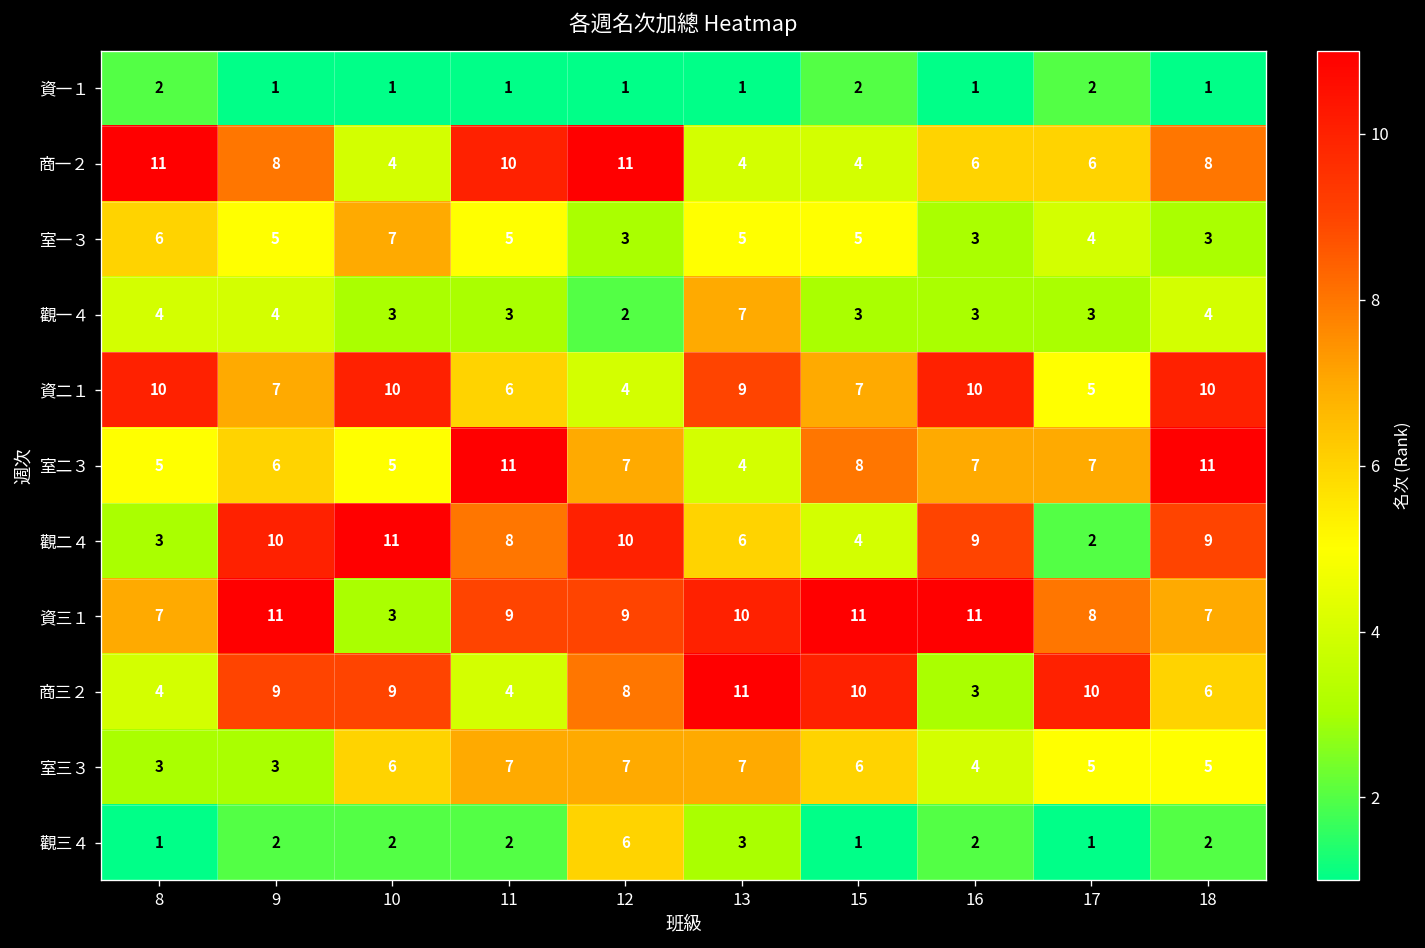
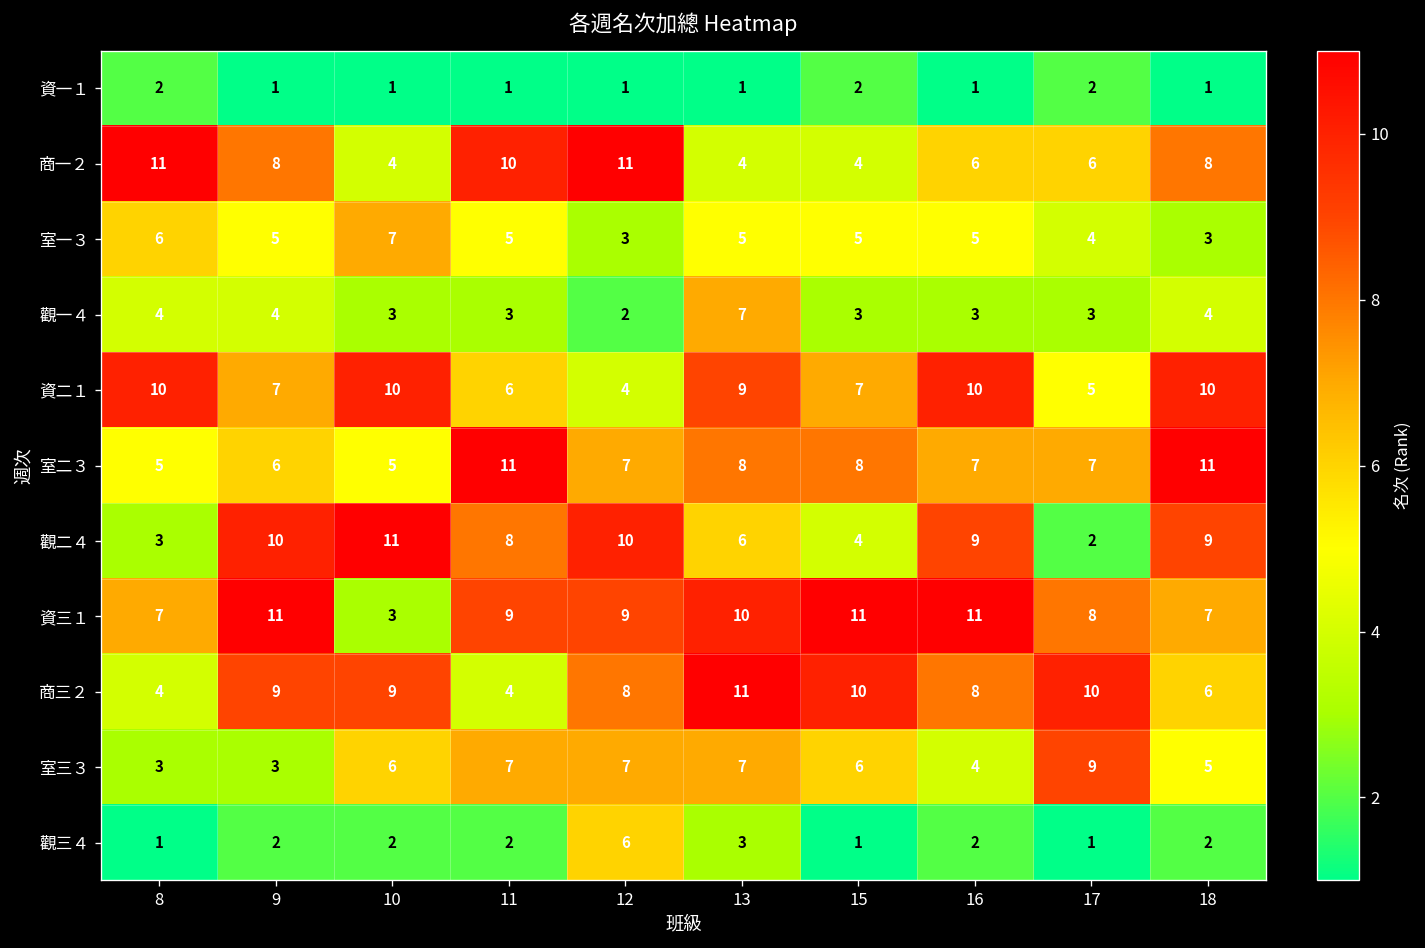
  {
    "資一１": {
      "8": 2,
      "9": 1,
      "10": 1,
      "11": 1,
      "12": 1,
      "13": 1,
      "15": 2,
      "16": 1,
      "17": 2,
      "18": 1
    },
    "商一２": {
      "8": 11,
      "9": 8,
      "10": 4,
      "11": 10,
      "12": 11,
      "13": 4,
      "15": 4,
      "16": 6,
      "17": 6,
      "18": 8
    },
    "室一３": {
      "8": 6,
      "9": 5,
      "10": 7,
      "11": 5,
      "12": 3,
      "13": 5,
      "15": 5,
-     "16": 3,
+     "16": 5,
      "17": 4,
      "18": 3
    },
    "觀一４": {
      "8": 4,
      "9": 4,
      "10": 3,
      "11": 3,
      "12": 2,
      "13": 7,
      "15": 3,
      "16": 3,
      "17": 3,
      "18": 4
    },
    "資二１": {
      "8": 10,
      "9": 7,
      "10": 10,
      "11": 6,
      "12": 4,
      "13": 9,
      "15": 7,
      "16": 10,
      "17": 5,
      "18": 10
    },
    "室二３": {
      "8": 5,
      "9": 6,
      "10": 5,
      "11": 11,
      "12": 7,
-     "13": 4,
+     "13": 8,
      "15": 8,
      "16": 7,
      "17": 7,
      "18": 11
    },
    "觀二４": {
      "8": 3,
      "9": 10,
      "10": 11,
      "11": 8,
      "12": 10,
      "13": 6,
      "15": 4,
      "16": 9,
      "17": 2,
      "18": 9
    },
    "資三１": {
      "8": 7,
      "9": 11,
      "10": 3,
      "11": 9,
      "12": 9,
      "13": 10,
      "15": 11,
      "16": 11,
      "17": 8,
      "18": 7
    },
    "商三２": {
      "8": 4,
      "9": 9,
      "10": 9,
      "11": 4,
      "12": 8,
      "13": 11,
      "15": 10,
-     "16": 3,
+     "16": 8,
      "17": 10,
      "18": 6
    },
    "室三３": {
      "8": 3,
      "9": 3,
      "10": 6,
      "11": 7,
      "12": 7,
      "13": 7,
      "15": 6,
      "16": 4,
-     "17": 5,
+     "17": 9,
      "18": 5
    },
    "觀三４": {
      "8": 1,
      "9": 2,
      "10": 2,
      "11": 2,
      "12": 6,
      "13": 3,
      "15": 1,
      "16": 2,
      "17": 1,
      "18": 2
    }
  }
